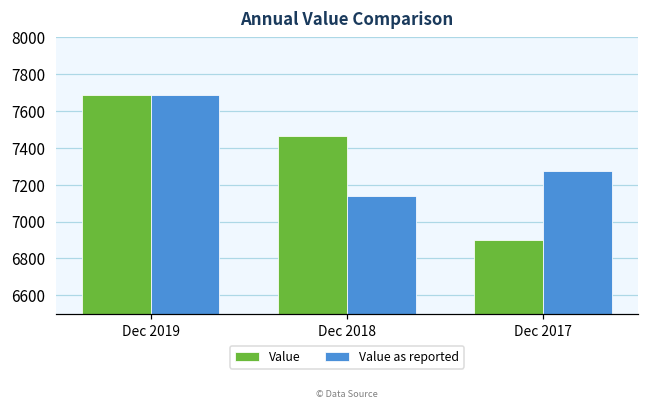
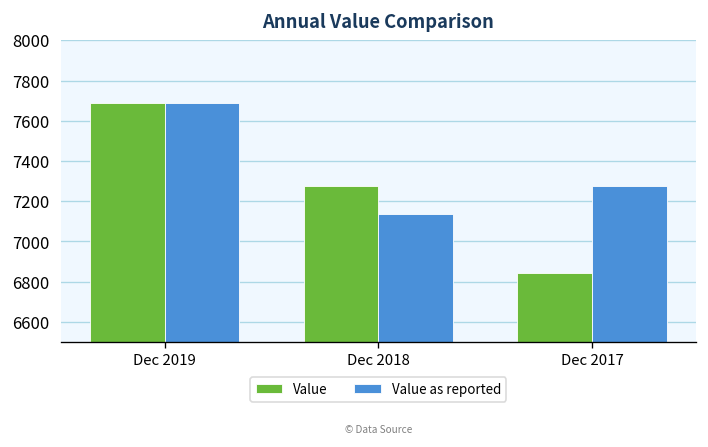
  {
    "Value": {
      "Dec 2019": 7690,
-     "Dec 2018": 7470,
-     "Dec 2017": 6900
+     "Dec 2018": 7270,
+     "Dec 2017": 6840
    },
    "Value as reported": {
      "Dec 2019": 7690,
      "Dec 2018": 7140,
      "Dec 2017": 7280
    }
  }
